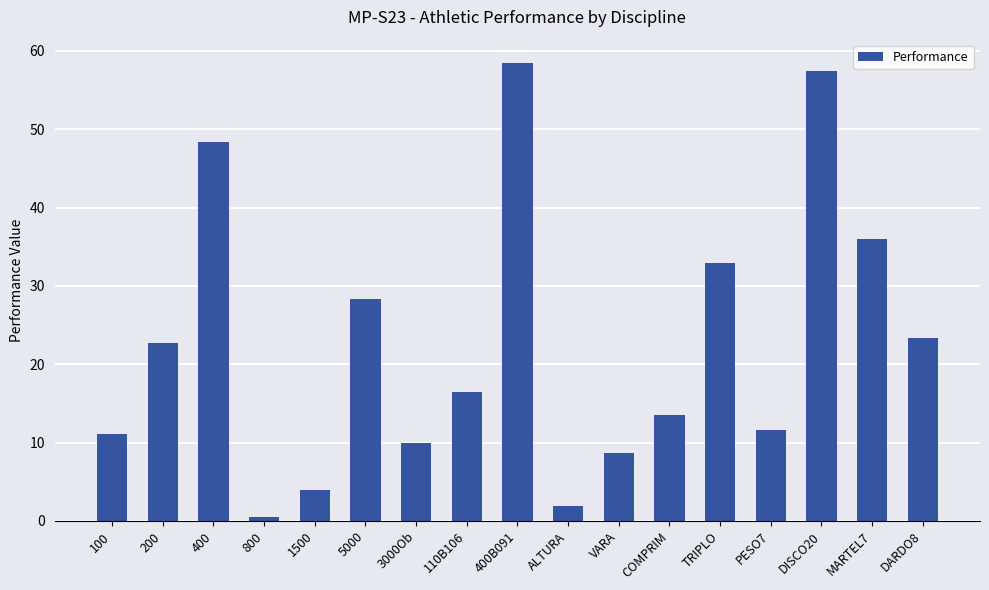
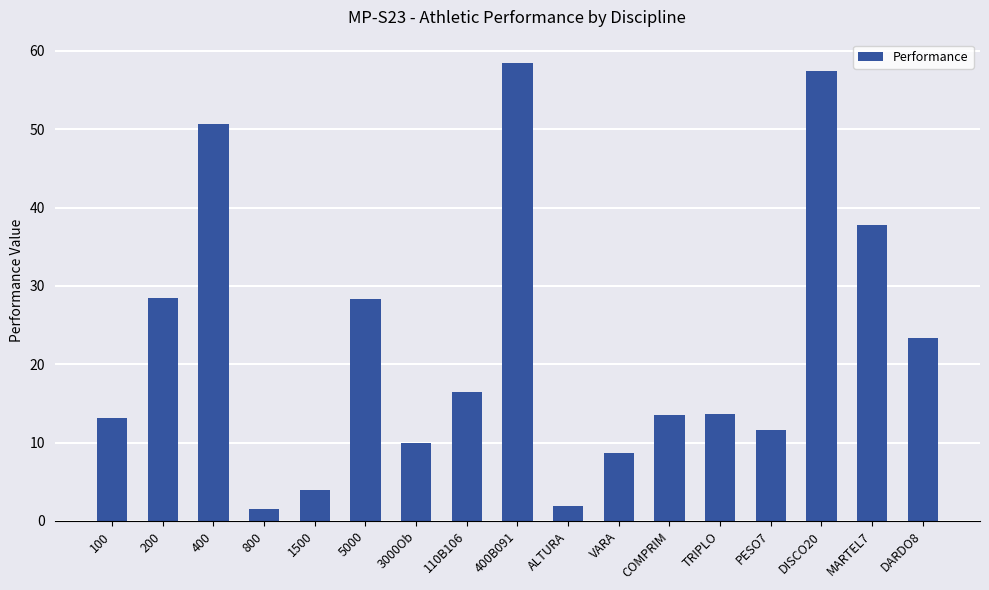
  {
-   "100": 11,
-   "200": 23,
-   "400": 48,
-   "800": 1,
+   "100": 13,
+   "200": 28,
+   "400": 51,
+   "800": 2,
    "1500": 4,
    "5000": 28,
    "3000Ob": 10,
    "110B106": 17,
    "400B091": 59,
    "ALTURA": 2,
    "VARA": 9,
    "COMPRIM": 14,
-   "TRIPLO": 33,
+   "TRIPLO": 14,
    "PESO7": 12,
    "DISCO20": 57,
-   "MARTEL7": 36,
+   "MARTEL7": 38,
    "DARDO8": 23
  }
